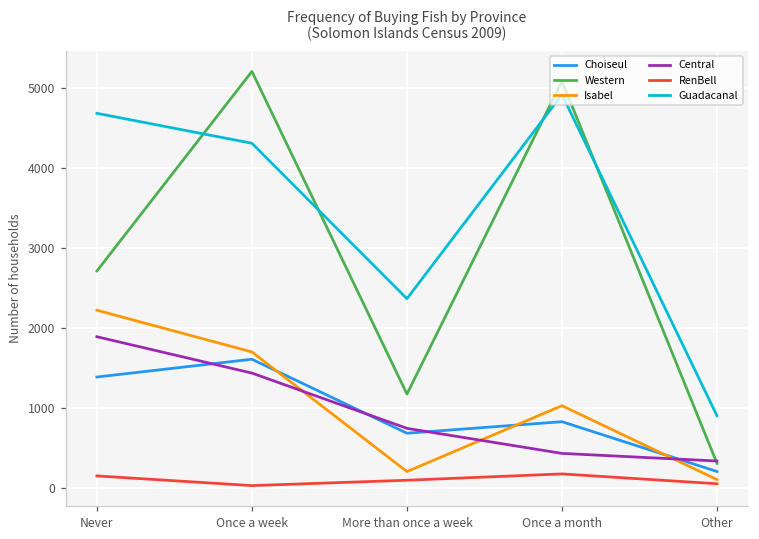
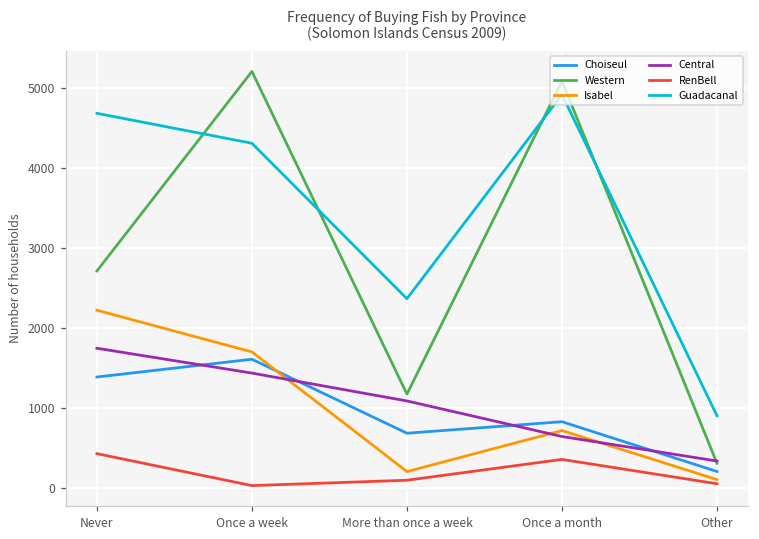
  {
    "Western": {
      "Never": 2700,
      "Once a week": 5200,
      "More than once a week": 1200
    },
    "Isabel": {
      "Never": 2200,
      "Once a week": 1700,
      "More than once a week": 200,
-     "Once a month": 1000,
+     "Once a month": 700,
      "Other": 100
    },
    "Central": {
-     "Never": 1900,
+     "Never": 1700,
      "Once a week": 1400,
-     "More than once a week": 700,
-     "Once a month": 400
+     "More than once a week": 1100,
+     "Once a month": 600
    },
    "RenBell": {
-     "Never": 200,
+     "Never": 400,
      "Once a week": 0,
      "More than once a week": 100,
-     "Once a month": 200,
+     "Once a month": 400,
      "Other": 100
    }
  }
